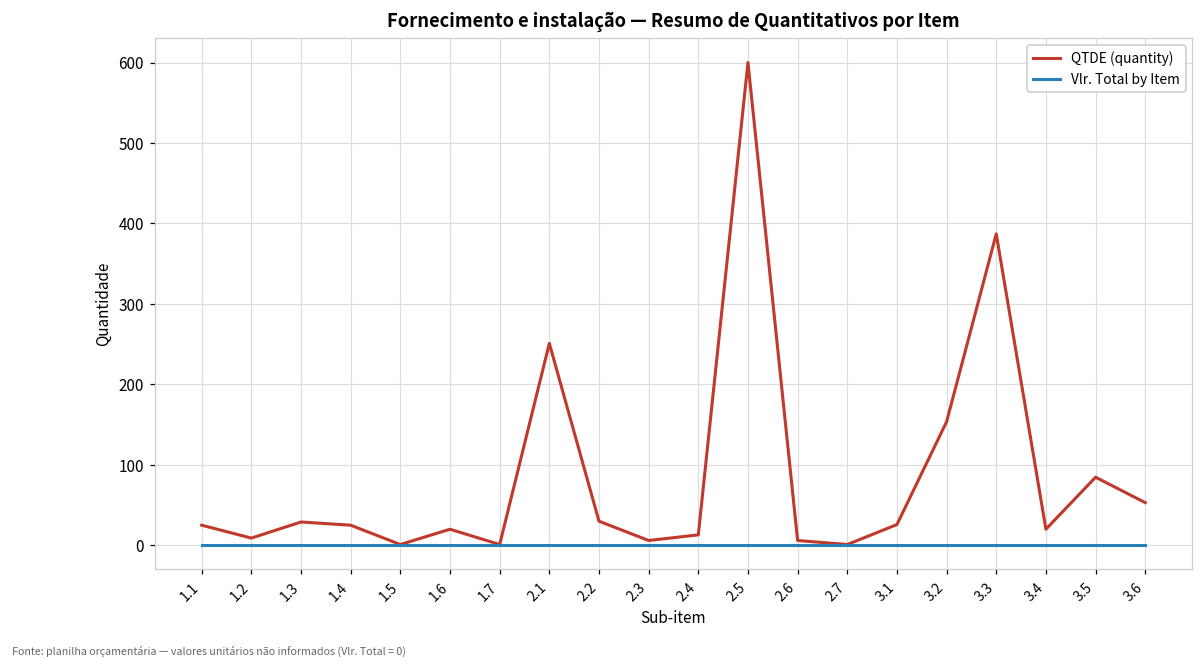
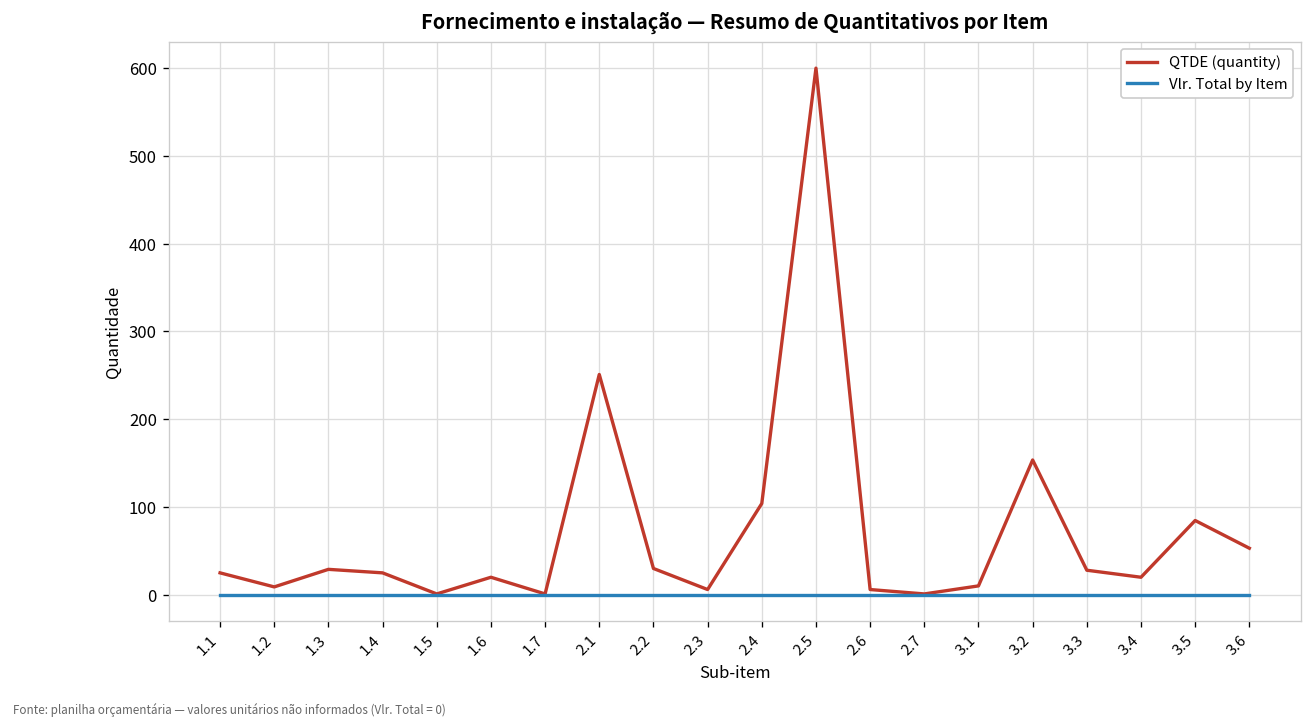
  {
    "QTDE (quantity)": {
      "1.1": 30,
      "1.2": 10,
      "1.3": 30,
      "1.4": 30,
      "1.6": 20,
      "2.1": 250,
      "2.2": 30,
      "2.3": 10,
-     "2.4": 10,
+     "2.4": 100,
      "2.5": 600,
      "2.6": 10,
-     "3.1": 30,
+     "3.1": 10,
      "3.2": 150,
-     "3.3": 390,
+     "3.3": 30,
      "3.4": 20,
      "3.5": 80,
      "3.6": 50
    },
    "Vlr. Total by Item": {
      "1.1": 0,
      "1.2": 0,
      "1.3": 0,
      "1.4": 0,
      "1.6": 0,
      "2.1": 0,
      "2.2": 0,
      "2.3": 0,
      "2.4": 0,
      "2.5": 0,
      "2.6": 0,
      "3.1": 0,
      "3.2": 0,
      "3.3": 0,
      "3.4": 0,
      "3.5": 0,
      "3.6": 0
    }
  }
